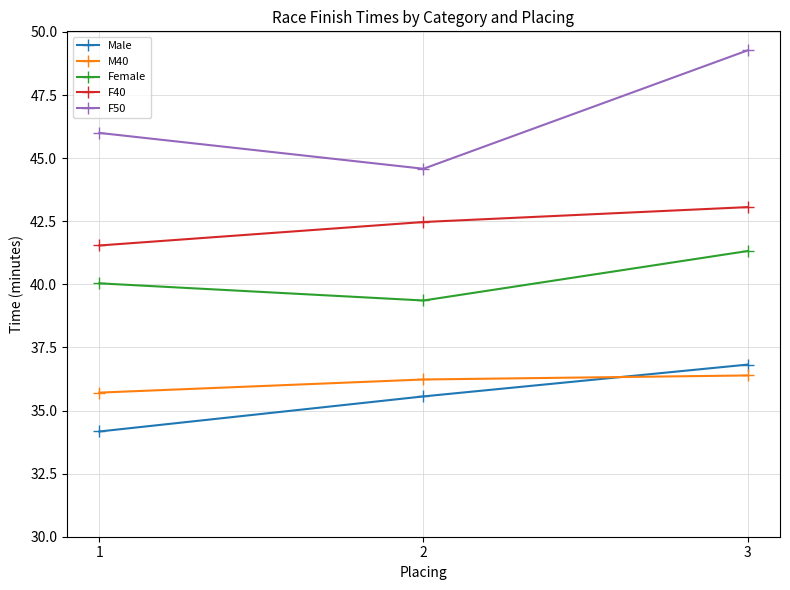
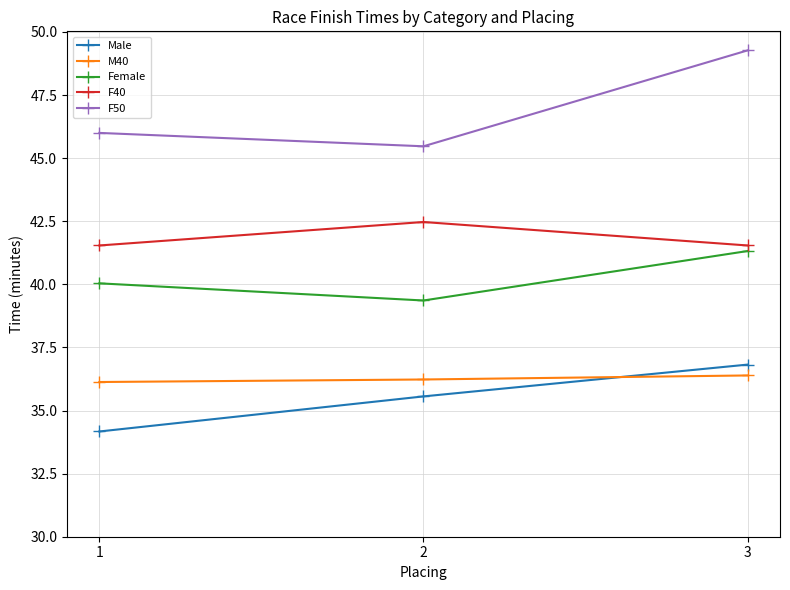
  {
    "Male": {
      "1": 34.2,
      "2": 35.6,
      "3": 36.8
    },
    "M40": {
-     "1": 35.7,
+     "1": 36.1,
      "2": 36.2,
      "3": 36.4
    },
    "Female": {
      "1": 40.0,
      "2": 39.4,
      "3": 41.3
    },
    "F40": {
      "1": 41.5,
      "2": 42.5,
-     "3": 43.1
+     "3": 41.5
    },
    "F50": {
      "1": 46.0,
-     "2": 44.6,
+     "2": 45.5,
      "3": 49.3
    }
  }
